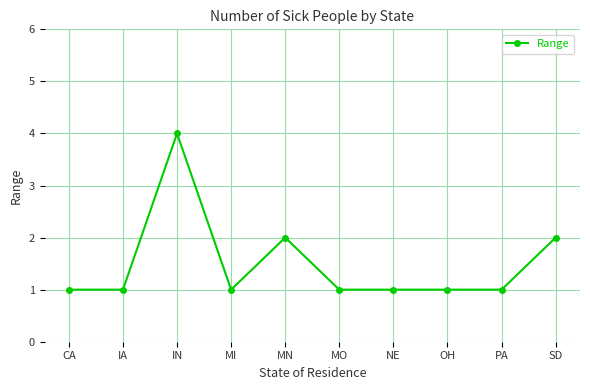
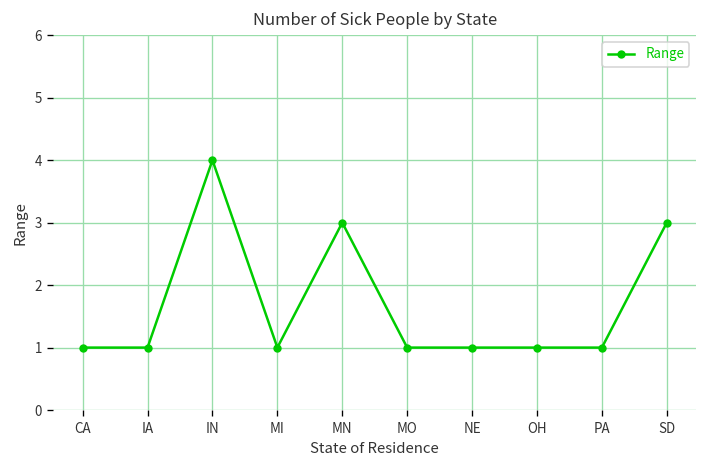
  {
    "CA": 1,
    "IA": 1,
    "IN": 4,
    "MI": 1,
-   "MN": 2,
+   "MN": 3,
    "MO": 1,
    "NE": 1,
    "OH": 1,
    "PA": 1,
-   "SD": 2
+   "SD": 3
  }
